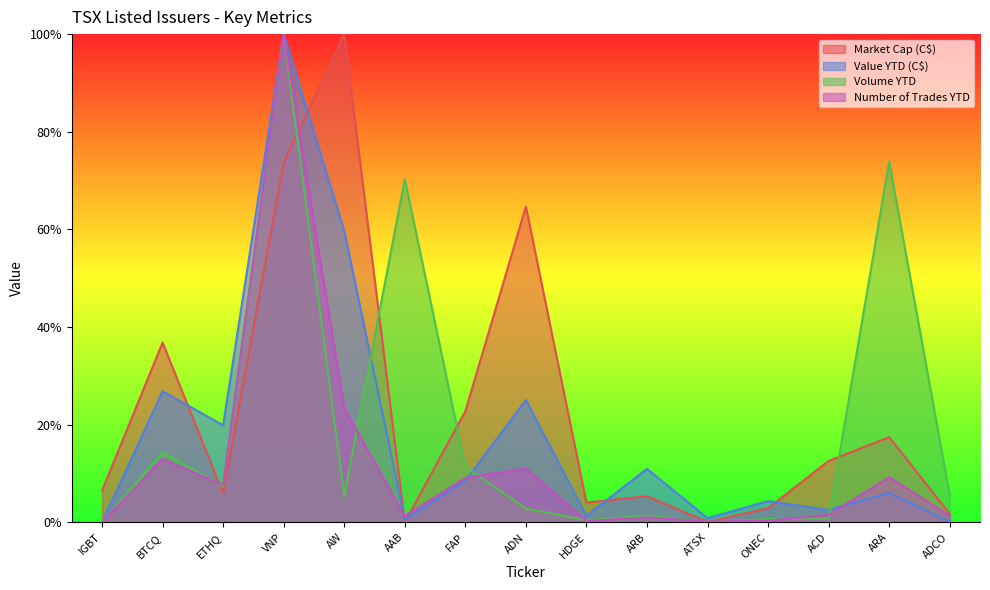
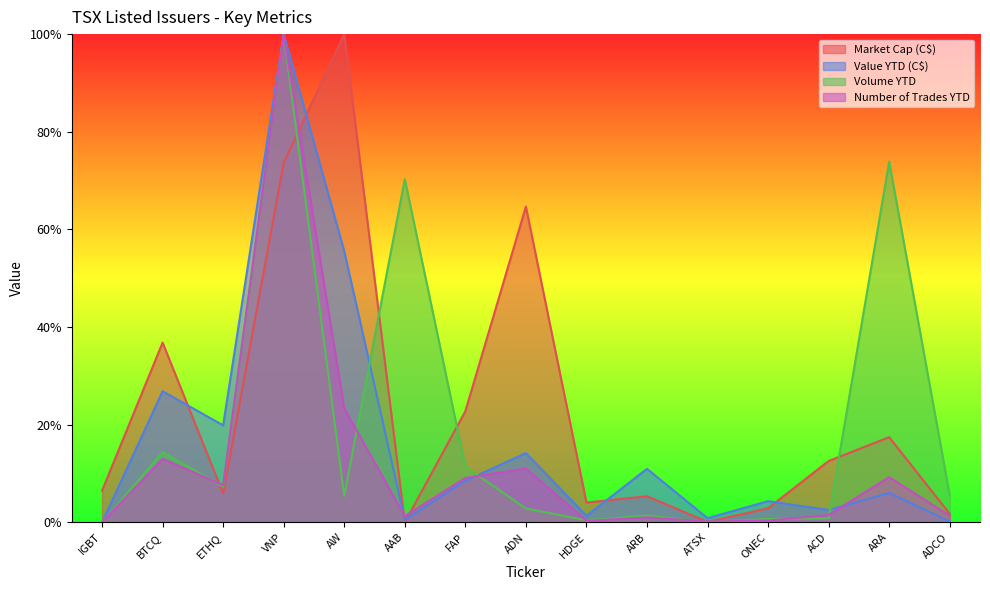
  {
    "Market Cap (C$)": {
      "IGBT": "7%",
      "BTCQ": "37%",
      "ETHQ": "6%",
      "VNP": "74%",
      "AW": "100%",
      "AAB": "0%",
      "FAP": "23%",
      "ADN": "65%",
      "HDGE": "4%",
      "ARB": "5%",
      "ONEC": "3%",
      "ACD": "13%",
      "ARA": "17%"
    },
    "Value YTD (C$)": {
      "BTCQ": "27%",
      "ETHQ": "20%",
-     "AW": "60%",
+     "AW": "56%",
      "AAB": "1%",
      "FAP": "9%",
-     "ADN": "25%",
+     "ADN": "14%",
      "HDGE": "1%",
      "ARB": "11%",
      "ATSX": "1%",
      "ONEC": "4%",
      "ACD": "3%",
      "ARA": "6%",
      "ADCO": "0%"
    },
    "Volume YTD": {
      "BTCQ": "14%",
      "AW": "5%",
      "AAB": "70%",
      "FAP": "11%",
      "ADN": "3%",
      "ACD": "1%",
      "ARA": "74%",
      "ADCO": "6%"
    },
    "Number of Trades YTD": {
      "BTCQ": "13%",
      "AW": "23%",
      "AAB": "1%",
      "FAP": "9%",
      "ADN": "11%",
      "ACD": "2%",
      "ARA": "9%"
    }
  }
